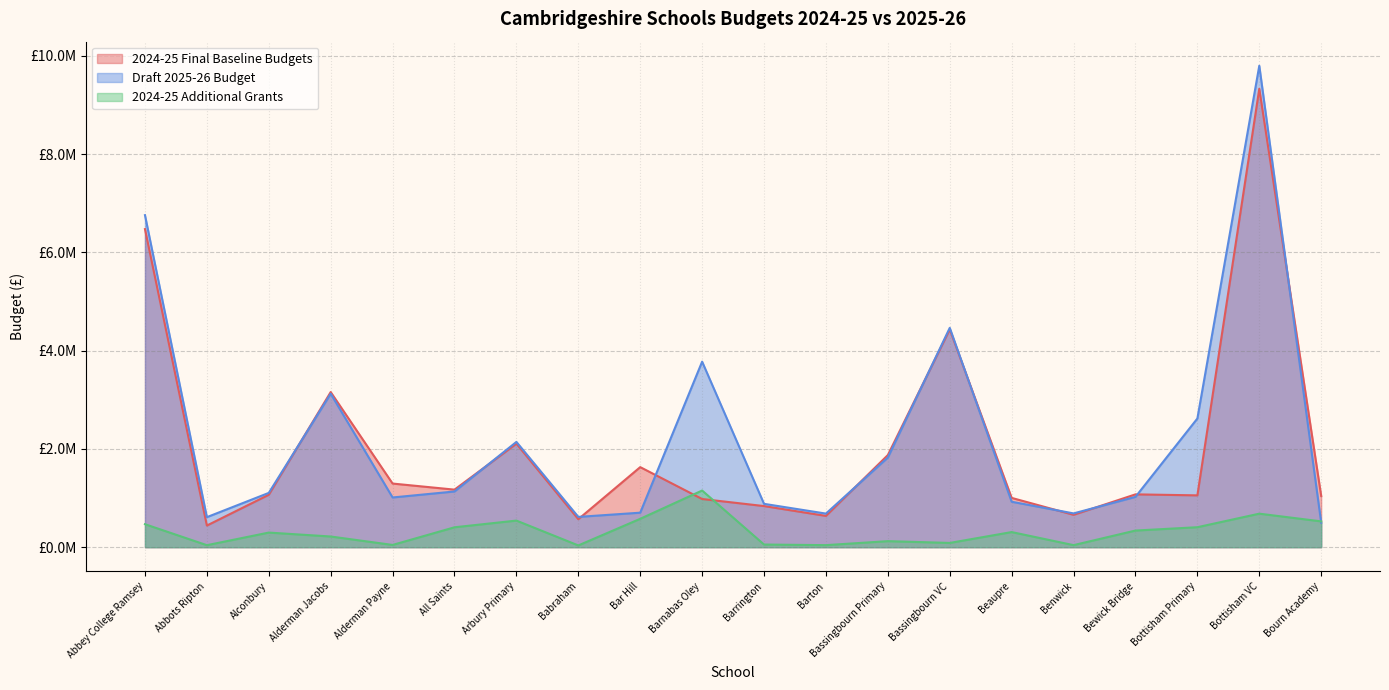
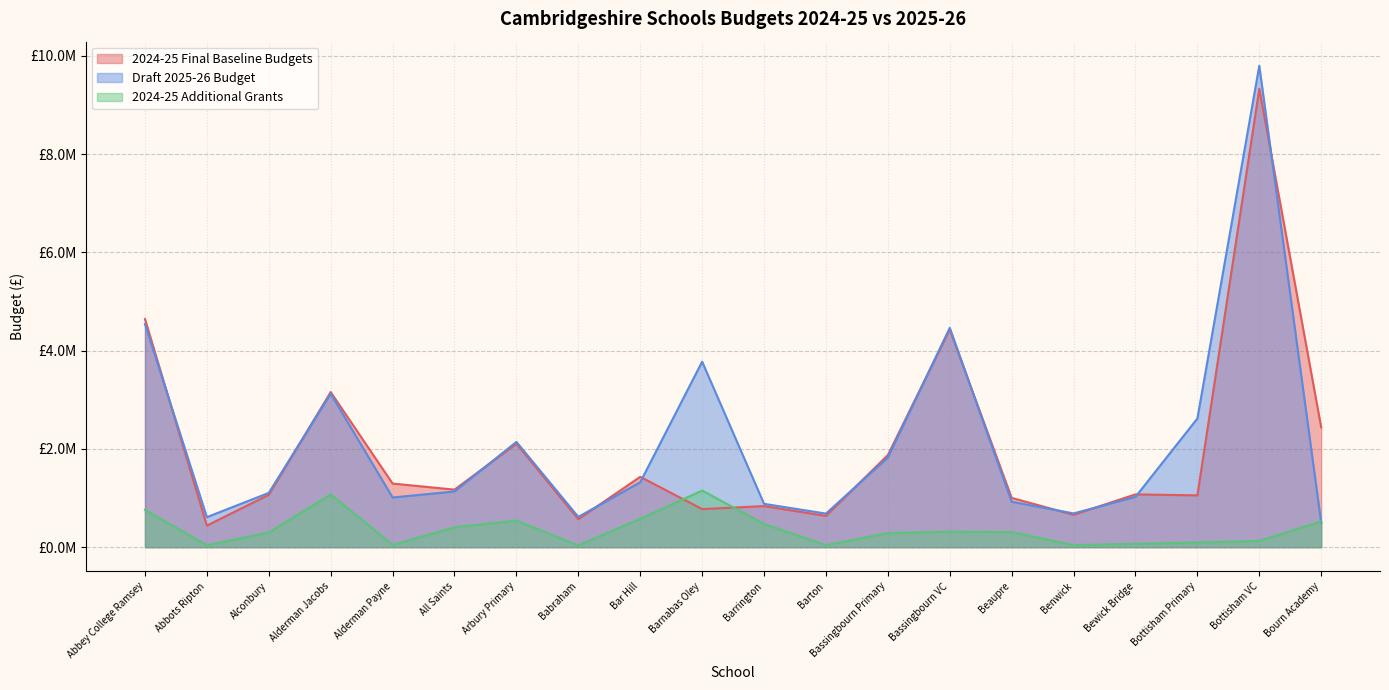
  {
    "2024-25 Final Baseline Budgets": {
-     "Abbey College Ramsey": "£6500000",
+     "Abbey College Ramsey": "£4600000",
      "Abbots Ripton": "£400000",
      "Alderman Payne": "£1300000",
-     "Bar Hill": "£1600000",
-     "Barnabas Oley": "£1000000",
+     "Bar Hill": "£1400000",
+     "Barnabas Oley": "£800000",
      "Beaupre": "£1000000",
      "Bottisham Primary": "£1100000",
      "Bottisham VC": "£9300000",
-     "Bourn Academy": "£1000000"
+     "Bourn Academy": "£2400000"
    },
    "Draft 2025-26 Budget": {
-     "Abbey College Ramsey": "£6800000",
+     "Abbey College Ramsey": "£4500000",
      "Abbots Ripton": "£600000",
      "Alderman Payne": "£1000000",
-     "Bar Hill": "£700000",
+     "Bar Hill": "£1300000",
      "Barnabas Oley": "£3800000",
      "Beaupre": "£900000",
      "Bottisham Primary": "£2600000",
      "Bottisham VC": "£9800000"
    },
    "2024-25 Additional Grants": {
-     "Abbey College Ramsey": "£500000",
+     "Abbey College Ramsey": "£800000",
      "Abbots Ripton": "£0",
      "Alconbury": "£300000",
-     "Alderman Jacobs": "£200000",
+     "Alderman Jacobs": "£1100000",
      "Alderman Payne": "£0",
      "All Saints": "£400000",
      "Arbury Primary": "£500000",
      "Babraham": "£0",
      "Bar Hill": "£600000",
      "Barnabas Oley": "£1200000",
-     "Barrington": "£100000",
+     "Barrington": "£500000",
      "Barton": "£0",
-     "Bassingbourn Primary": "£100000",
-     "Bassingbourn VC": "£100000",
+     "Bassingbourn Primary": "£300000",
+     "Bassingbourn VC": "£300000",
      "Beaupre": "£300000",
      "Benwick": "£0",
-     "Bewick Bridge": "£300000",
-     "Bottisham Primary": "£400000",
-     "Bottisham VC": "£700000"
+     "Bewick Bridge": "£100000",
+     "Bottisham Primary": "£100000",
+     "Bottisham VC": "£100000"
    }
  }
